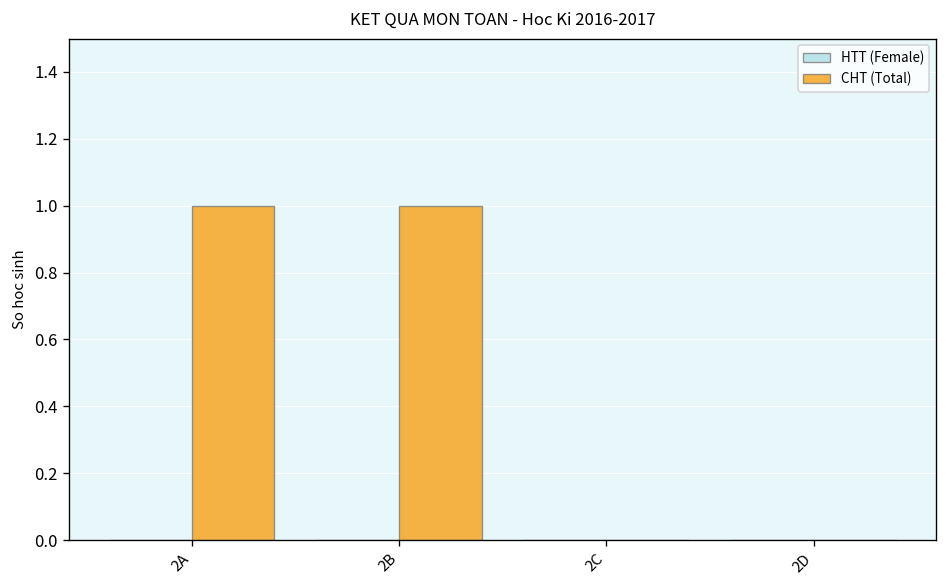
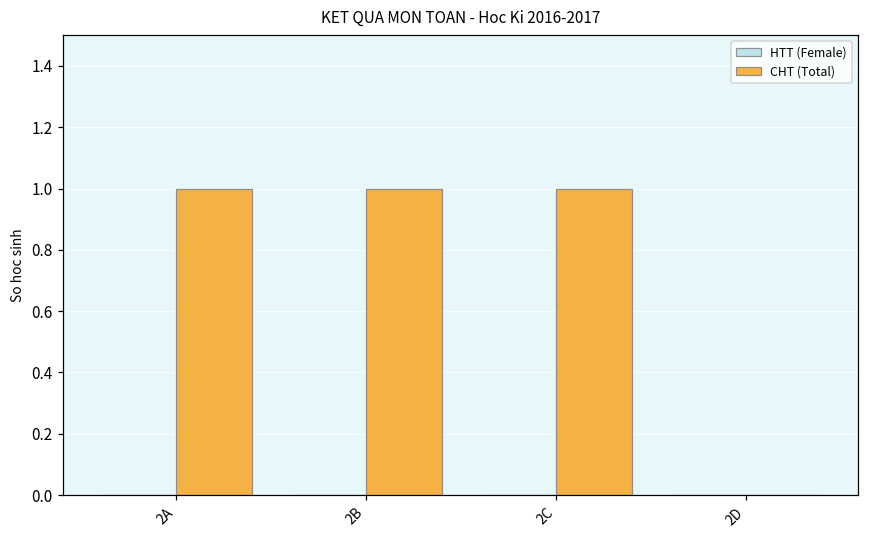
  {
    "HTT (Female)": {
      "2A": 0,
      "2B": 0,
      "2C": 0,
      "2D": 0
    },
    "CHT (Total)": {
      "2A": 1,
      "2B": 1,
-     "2C": 0,
+     "2C": 1,
      "2D": 0
    }
  }
